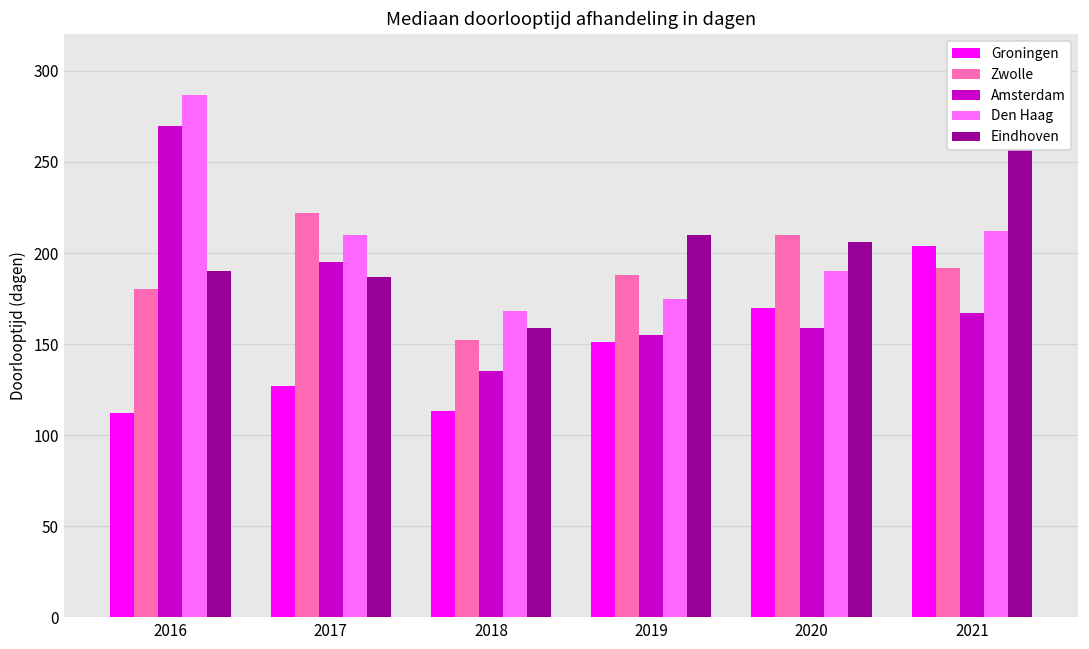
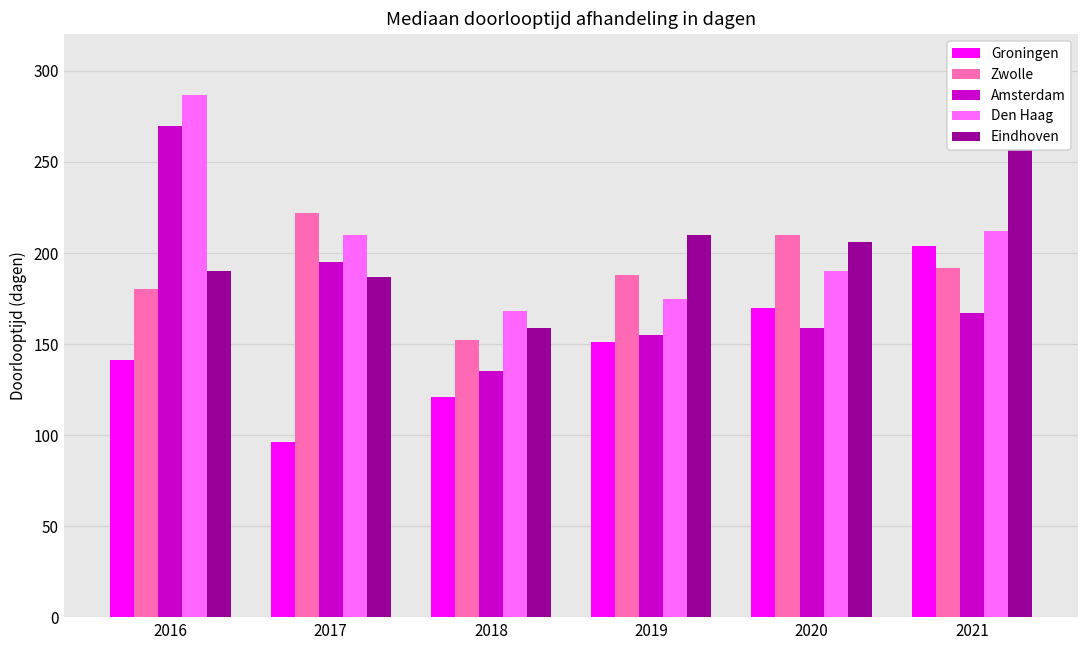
  {
    "Groningen": {
-     "2016": 112,
-     "2017": 127,
-     "2018": 113,
+     "2016": 141,
+     "2017": 96,
+     "2018": 121,
      "2019": 151,
      "2020": 170,
      "2021": 204
    },
    "Zwolle": {
      "2016": 180,
      "2017": 222,
      "2018": 152,
      "2019": 188,
      "2020": 210,
      "2021": 192
    },
    "Amsterdam": {
      "2016": 270,
      "2017": 195,
      "2018": 135,
      "2019": 155,
      "2020": 159,
      "2021": 167
    },
    "Den Haag": {
      "2016": 287,
      "2017": 210,
      "2018": 168,
      "2019": 175,
      "2020": 190,
      "2021": 212
    },
    "Eindhoven": {
      "2016": 190,
      "2017": 187,
      "2018": 159,
      "2019": 210,
      "2020": 206
    }
  }
